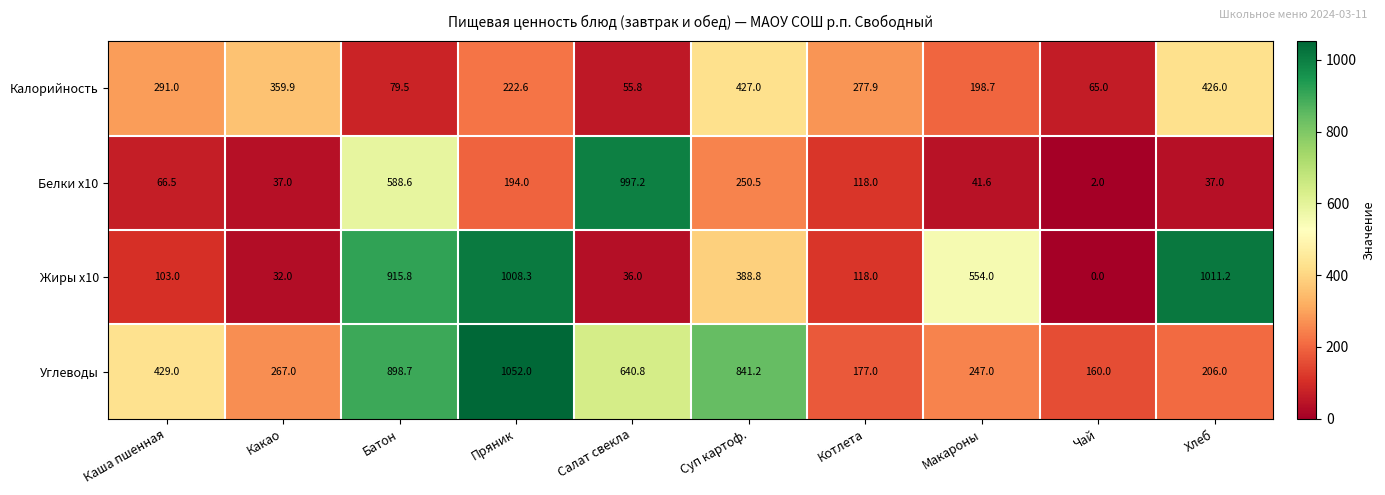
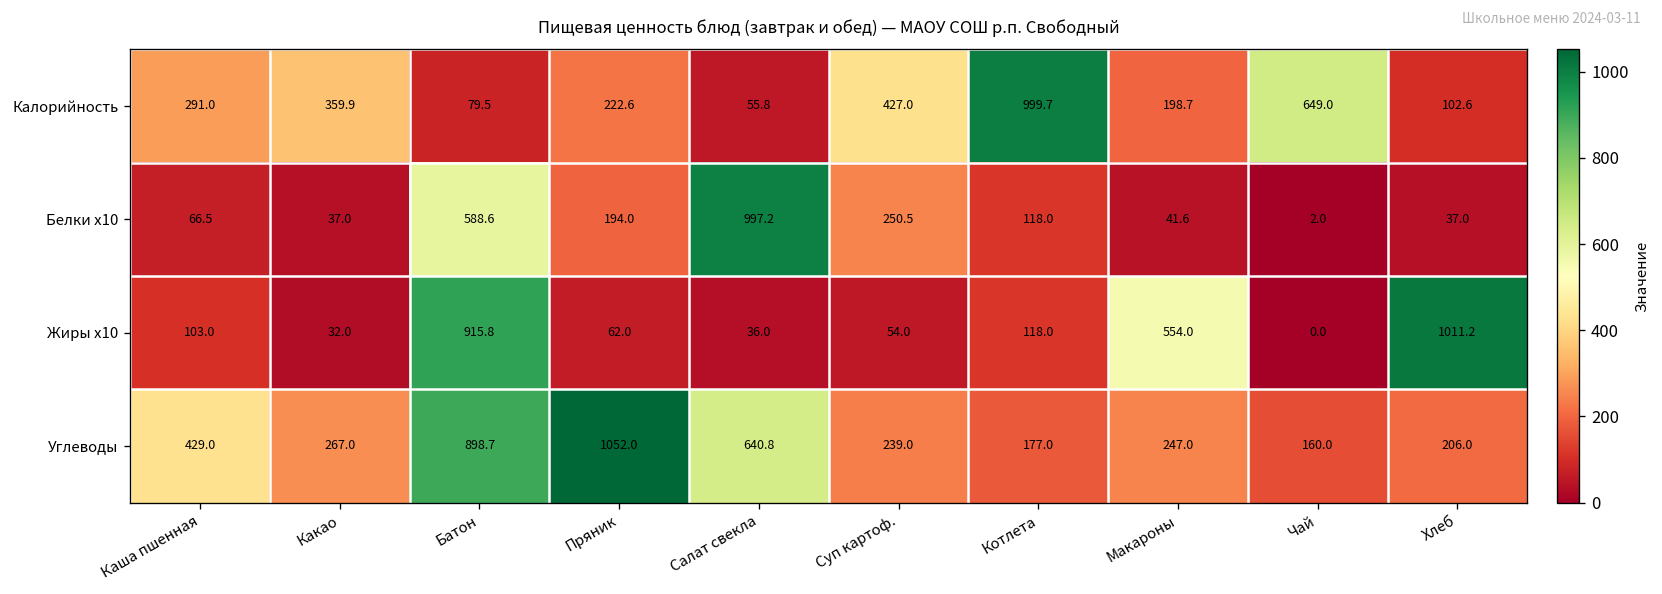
  {
    "Калорийность": {
      "Каша пшенная": 291.0,
      "Какао": 359.9,
      "Батон": 79.5,
      "Пряник": 222.6,
      "Салат свекла": 55.8,
      "Суп картоф.": 427.0,
-     "Котлета": 277.9,
+     "Котлета": 999.7,
      "Макароны": 198.7,
-     "Чай": 65.0,
-     "Хлеб": 426.0
+     "Чай": 649.0,
+     "Хлеб": 102.6
    },
    "Белки x10": {
      "Каша пшенная": 66.5,
      "Какао": 37.0,
      "Батон": 588.6,
      "Пряник": 194.0,
      "Салат свекла": 997.2,
      "Суп картоф.": 250.5,
      "Котлета": 118.0,
      "Макароны": 41.6,
      "Чай": 2.0,
      "Хлеб": 37.0
    },
    "Жиры x10": {
      "Каша пшенная": 103.0,
      "Какао": 32.0,
      "Батон": 915.8,
-     "Пряник": 1008.3,
+     "Пряник": 62.0,
      "Салат свекла": 36.0,
-     "Суп картоф.": 388.8,
+     "Суп картоф.": 54.0,
      "Котлета": 118.0,
      "Макароны": 554.0,
      "Чай": 0.0,
      "Хлеб": 1011.2
    },
    "Углеводы": {
      "Каша пшенная": 429.0,
      "Какао": 267.0,
      "Батон": 898.7,
      "Пряник": 1052.0,
      "Салат свекла": 640.8,
-     "Суп картоф.": 841.2,
+     "Суп картоф.": 239.0,
      "Котлета": 177.0,
      "Макароны": 247.0,
      "Чай": 160.0,
      "Хлеб": 206.0
    }
  }
